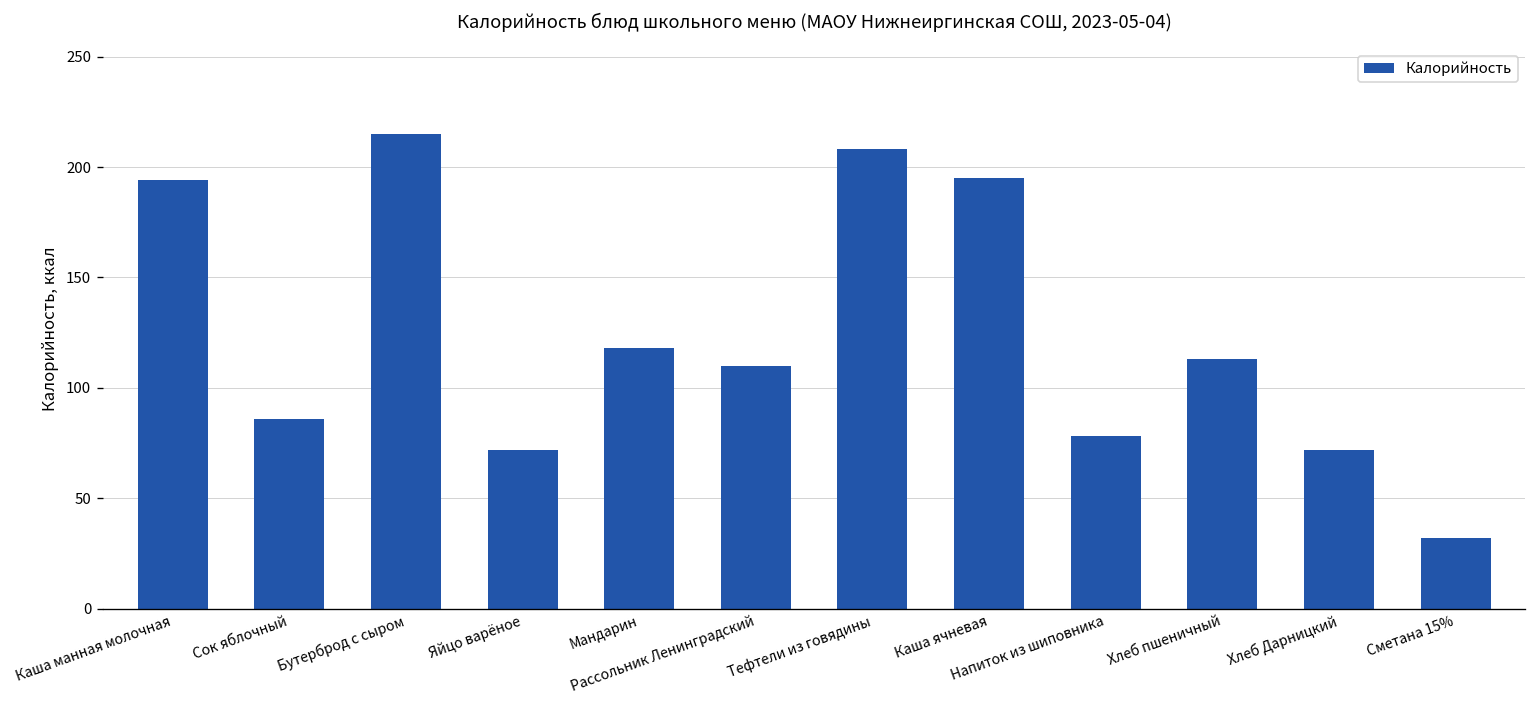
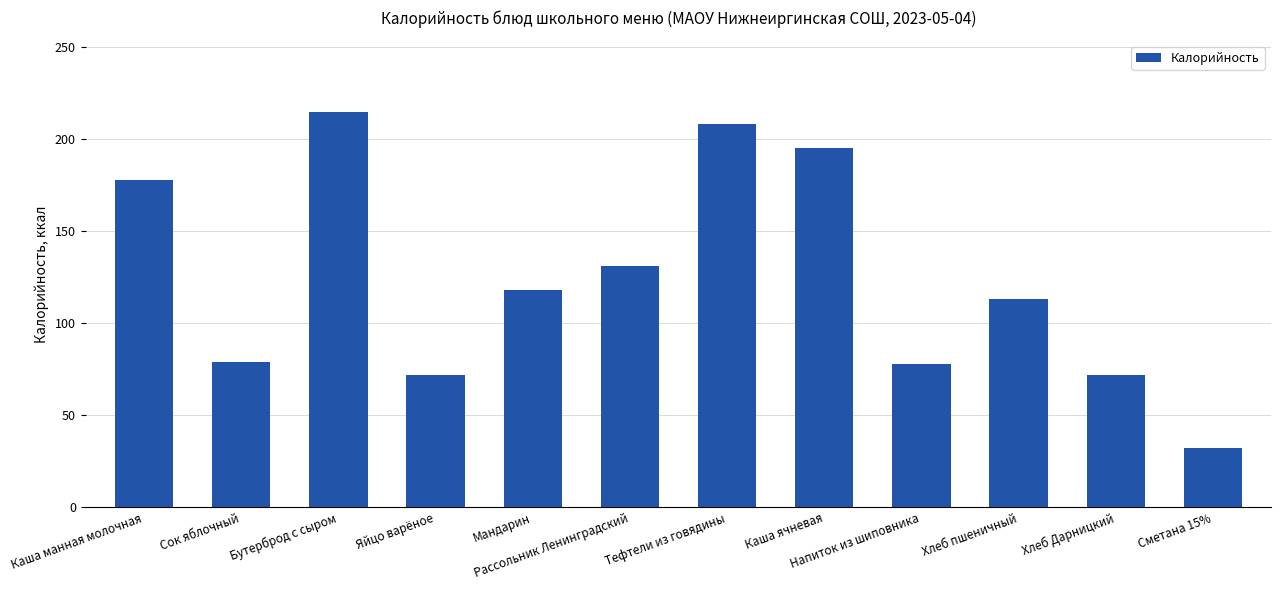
  {
-   "Каша манная молочная": 194,
-   "Сок яблочный": 86,
+   "Каша манная молочная": 178,
+   "Сок яблочный": 79,
    "Бутерброд с сыром": 215,
    "Яйцо варёное": 72,
    "Мандарин": 118,
-   "Рассольник Ленинградский": 110,
+   "Рассольник Ленинградский": 131,
    "Тефтели из говядины": 208,
    "Каша ячневая": 195,
    "Напиток из шиповника": 78,
    "Хлеб пшеничный": 113,
    "Хлеб Дарницкий": 72,
    "Сметана 15%": 32
  }
